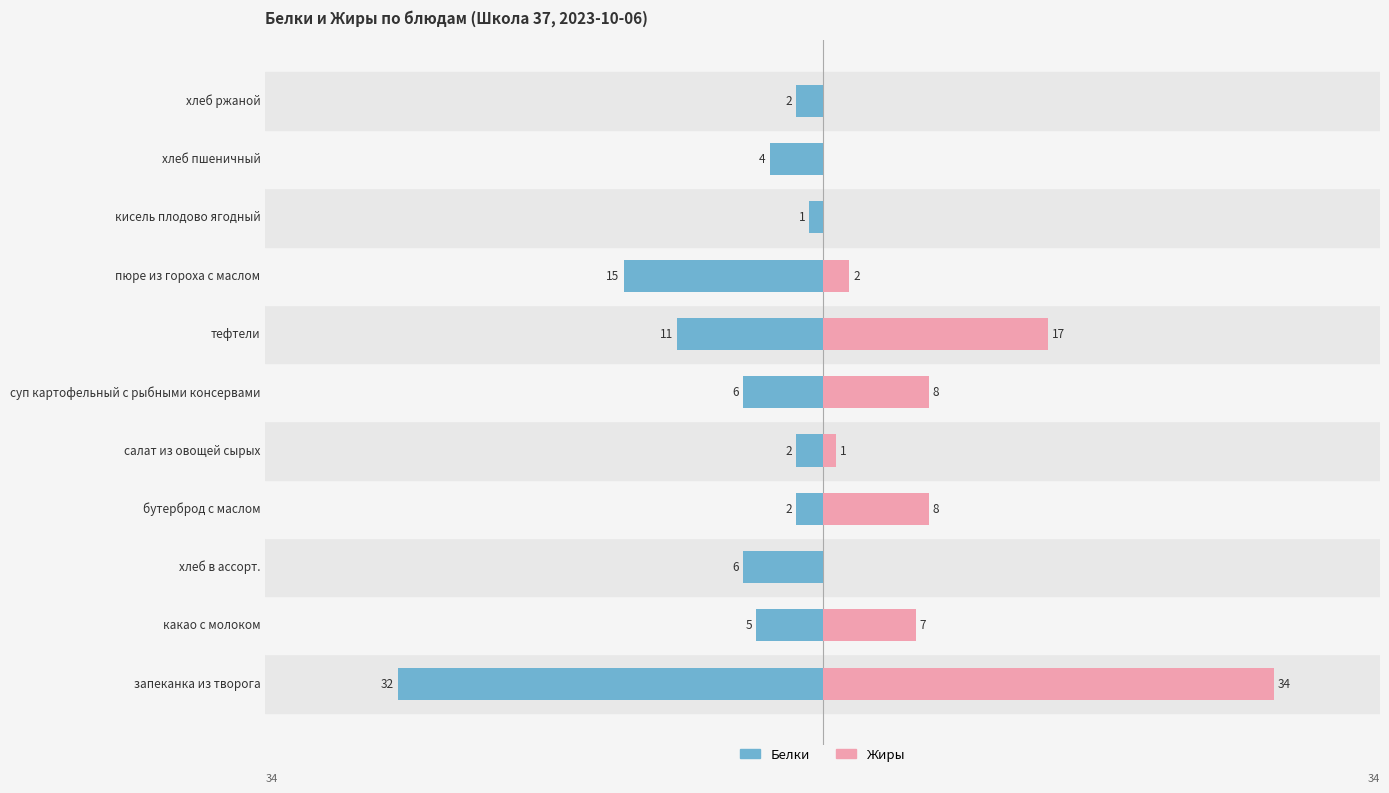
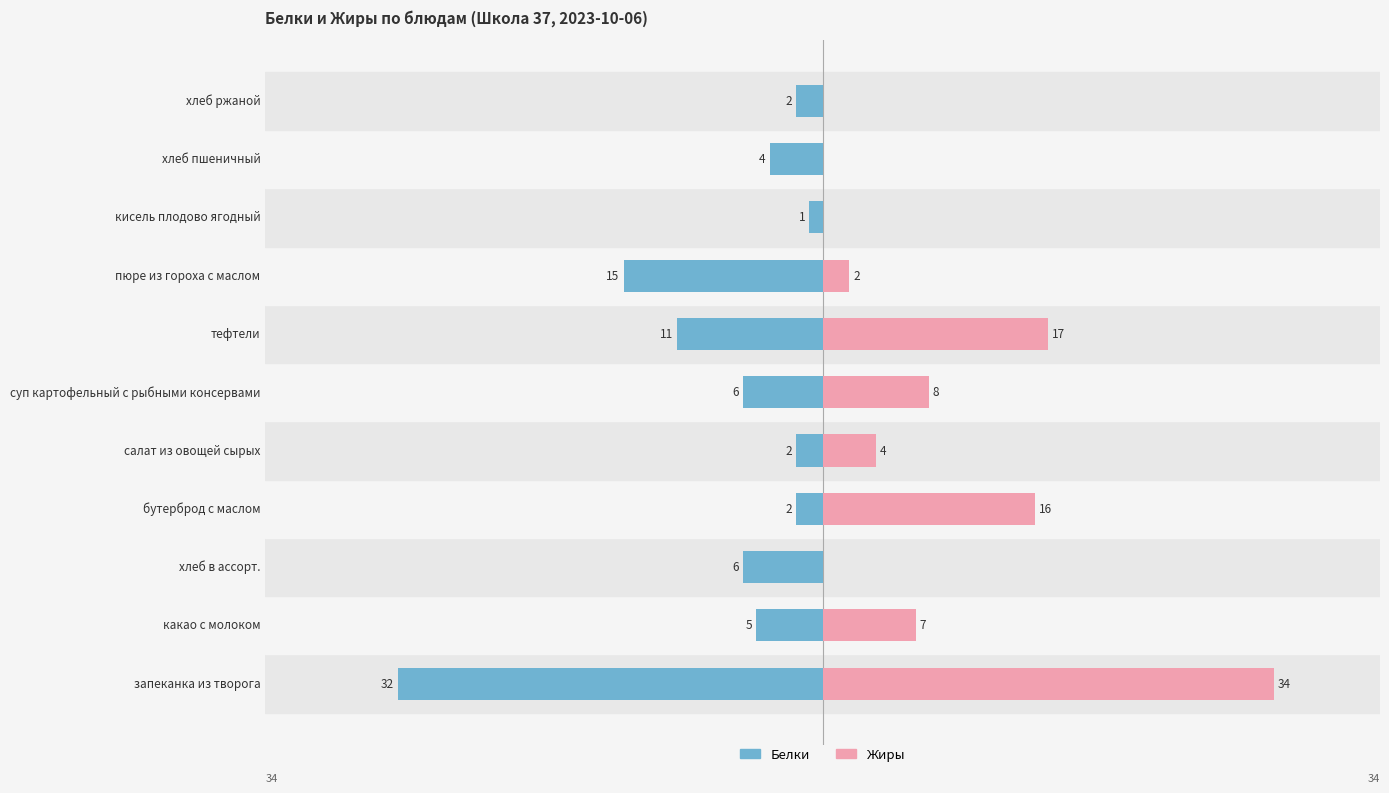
  {
    "Жиры": {
      "пюре из гороха с маслом": 2,
      "тефтели": 17,
      "суп картофельный с рыбными консервами": 8,
-     "салат из овощей сырых": 1,
-     "бутерброд с маслом": 8,
+     "салат из овощей сырых": 4,
+     "бутерброд с маслом": 16,
      "какао с молоком": 7,
      "запеканка из творога": 34
    }
  }
